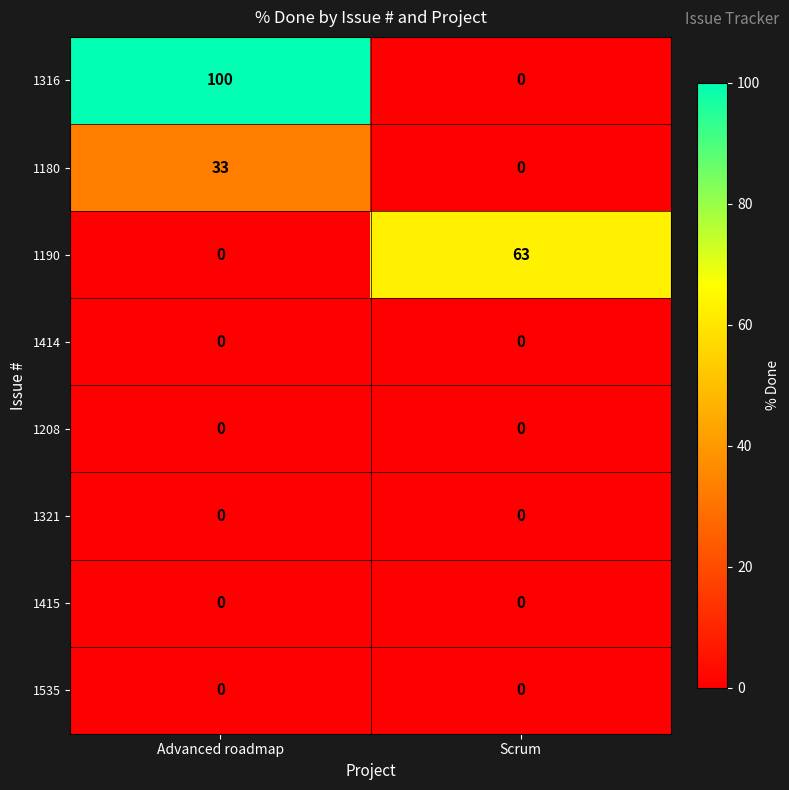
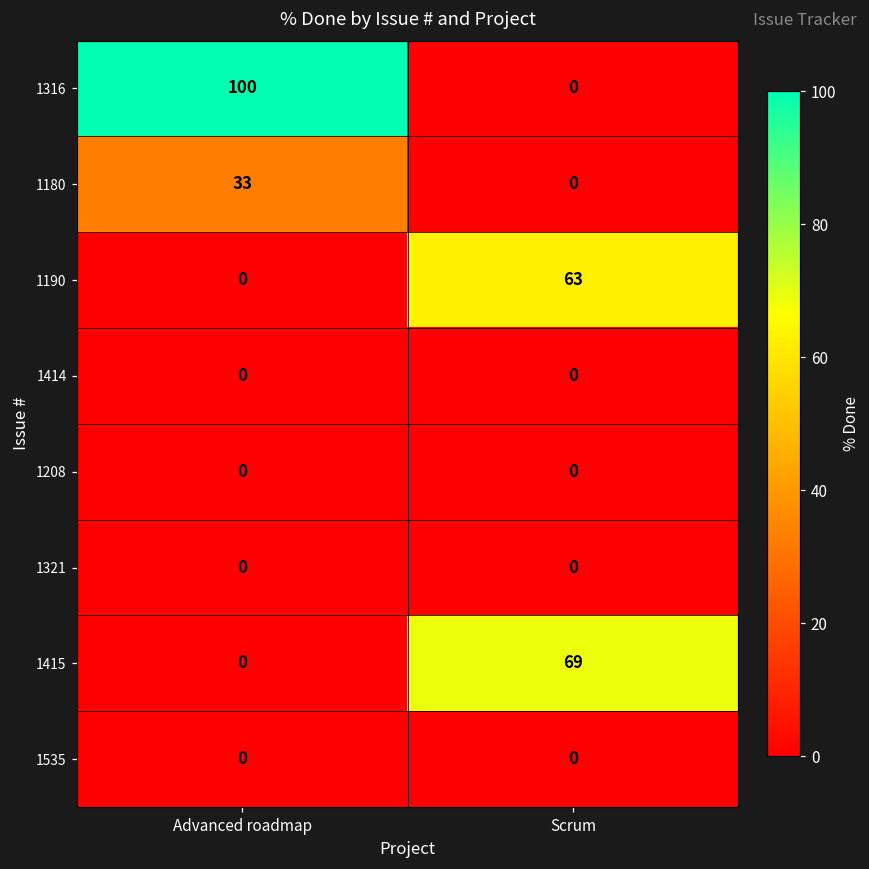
  {
    "1316": {
      "Advanced roadmap": 100,
      "Scrum": 0
    },
    "1180": {
      "Advanced roadmap": 33,
      "Scrum": 0
    },
    "1190": {
      "Advanced roadmap": 0,
      "Scrum": 63
    },
    "1414": {
      "Advanced roadmap": 0,
      "Scrum": 0
    },
    "1208": {
      "Advanced roadmap": 0,
      "Scrum": 0
    },
    "1321": {
      "Advanced roadmap": 0,
      "Scrum": 0
    },
    "1415": {
      "Advanced roadmap": 0,
-     "Scrum": 0
+     "Scrum": 69
    },
    "1535": {
      "Advanced roadmap": 0,
      "Scrum": 0
    }
  }
